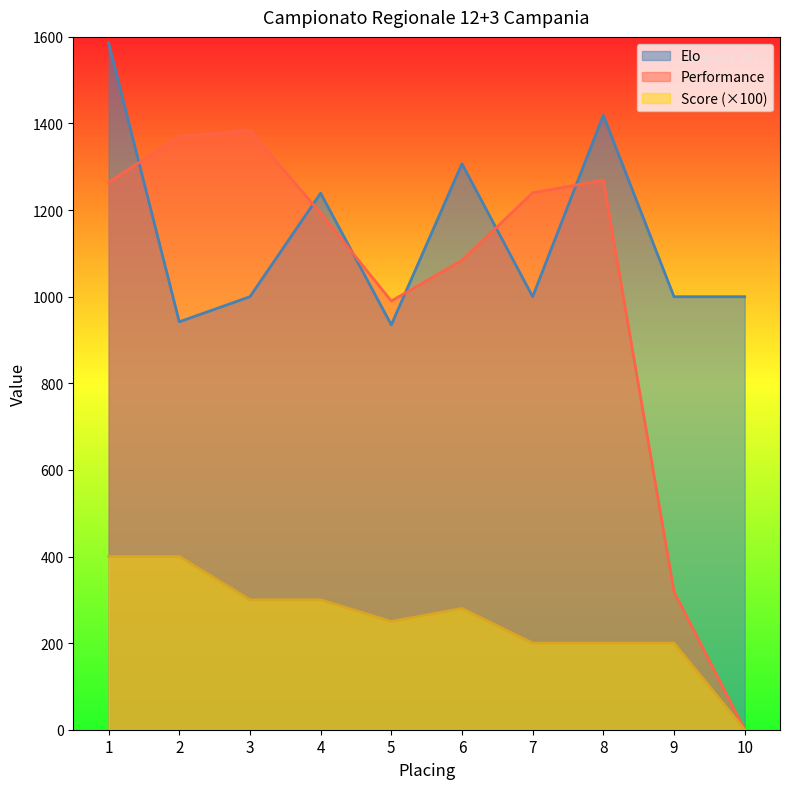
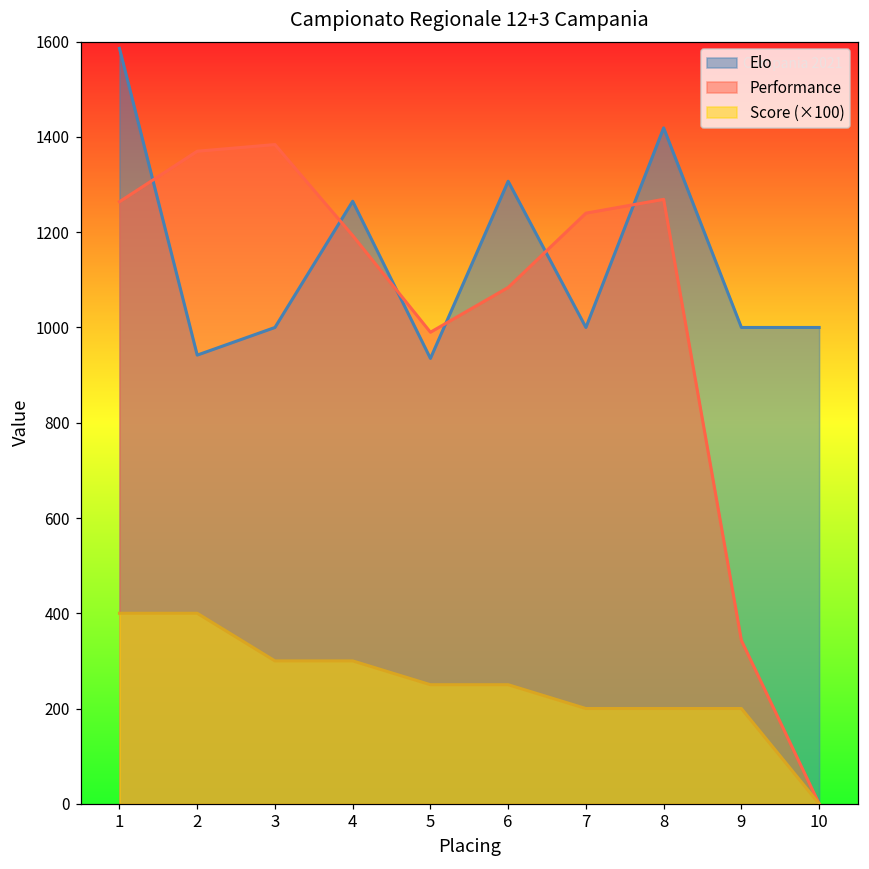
  {
    "Elo": {
      "1": 1590,
      "2": 940,
      "3": 1000,
-     "4": 1240,
+     "4": 1270,
      "5": 940,
      "6": 1310,
      "7": 1000,
      "8": 1420,
      "9": 1000,
      "10": 1000
    },
    "Performance": {
      "1": 1260,
      "2": 1370,
      "3": 1380,
      "4": 1190,
      "5": 990,
      "6": 1080,
      "7": 1240,
      "8": 1270,
-     "9": 320
+     "9": 340
    },
    "Score (×100)": {
      "1": 400,
      "2": 400,
      "3": 300,
      "4": 300,
      "5": 250,
-     "6": 280,
+     "6": 250,
      "7": 200,
      "8": 200,
      "9": 200
    }
  }
